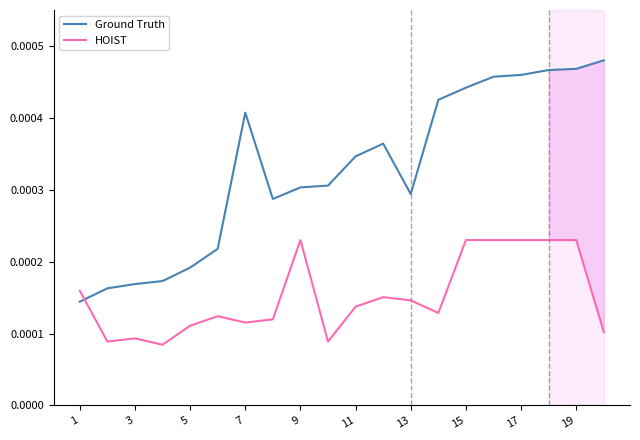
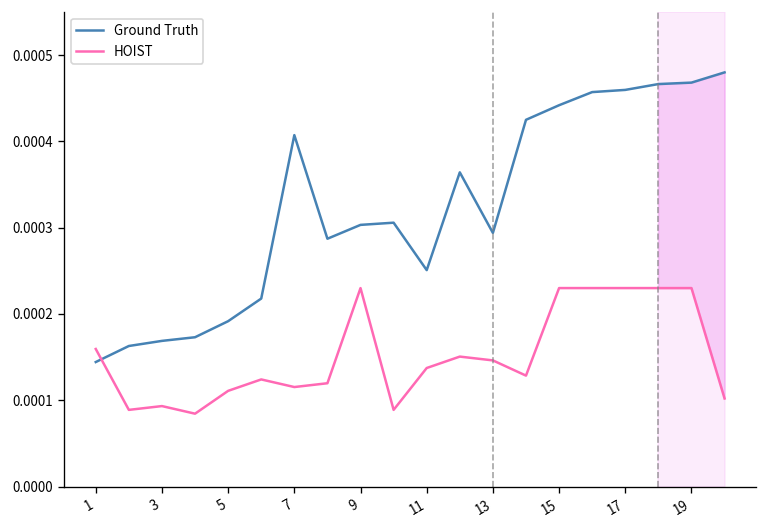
  {
    "Ground Truth": {
      "1": 0.00014,
      "3": 0.00017,
      "5": 0.00019,
      "7": 0.00041,
      "9": 0.00030,
-     "11": 0.00035,
+     "11": 0.00025,
      "13": 0.00029,
      "15": 0.00044,
      "17": 0.00046
    },
    "HOIST": {
      "1": 0.00016,
      "3": 0.00009,
      "5": 0.00011,
      "7": 0.00012,
      "9": 0.00023,
      "11": 0.00014,
      "13": 0.00015,
      "15": 0.00023,
      "17": 0.00023,
      "19": 0.00023
    }
  }
